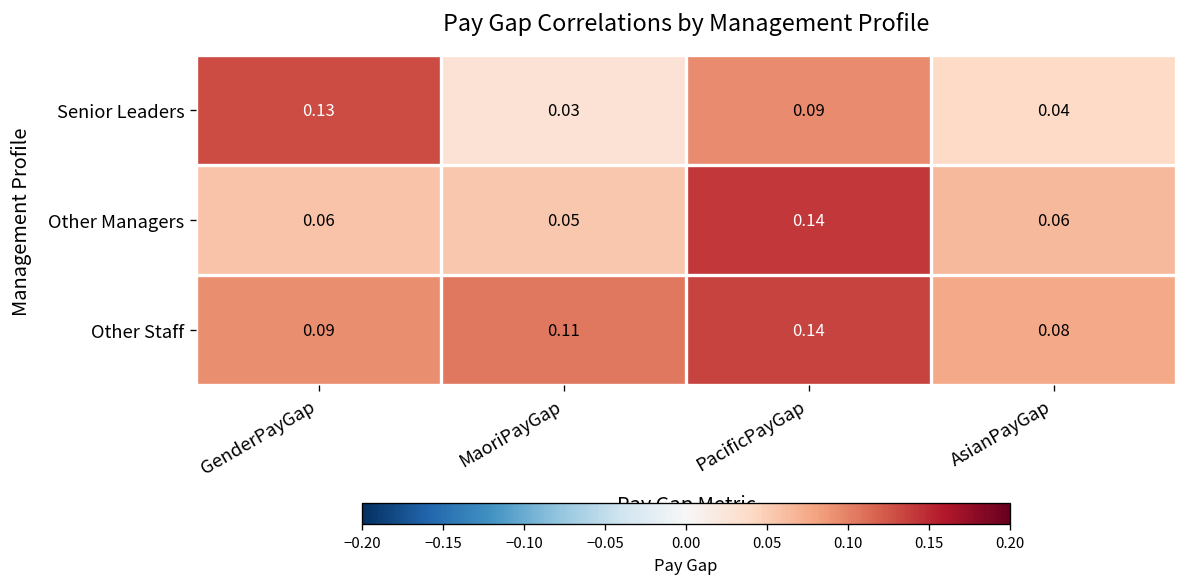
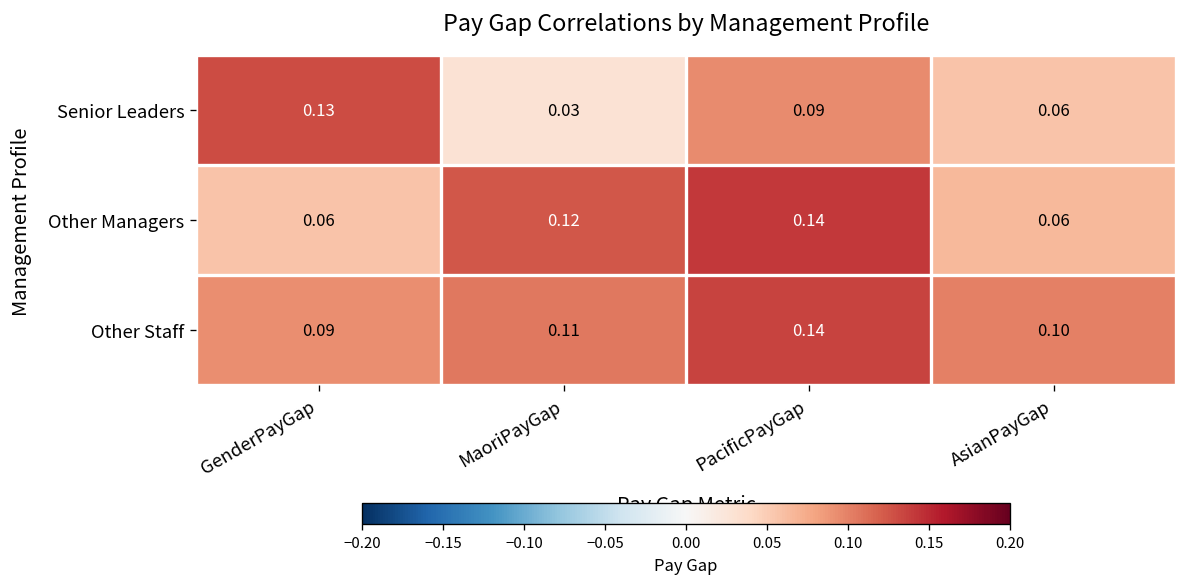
  {
    "Senior Leaders": {
      "GenderPayGap": 0.13,
      "MaoriPayGap": 0.03,
      "PacificPayGap": 0.09,
-     "AsianPayGap": 0.04
+     "AsianPayGap": 0.06
    },
    "Other Managers": {
      "GenderPayGap": 0.06,
-     "MaoriPayGap": 0.05,
+     "MaoriPayGap": 0.12,
      "PacificPayGap": 0.14,
      "AsianPayGap": 0.06
    },
    "Other Staff": {
      "GenderPayGap": 0.09,
      "MaoriPayGap": 0.11,
      "PacificPayGap": 0.14,
-     "AsianPayGap": 0.08
+     "AsianPayGap": 0.10
    }
  }
